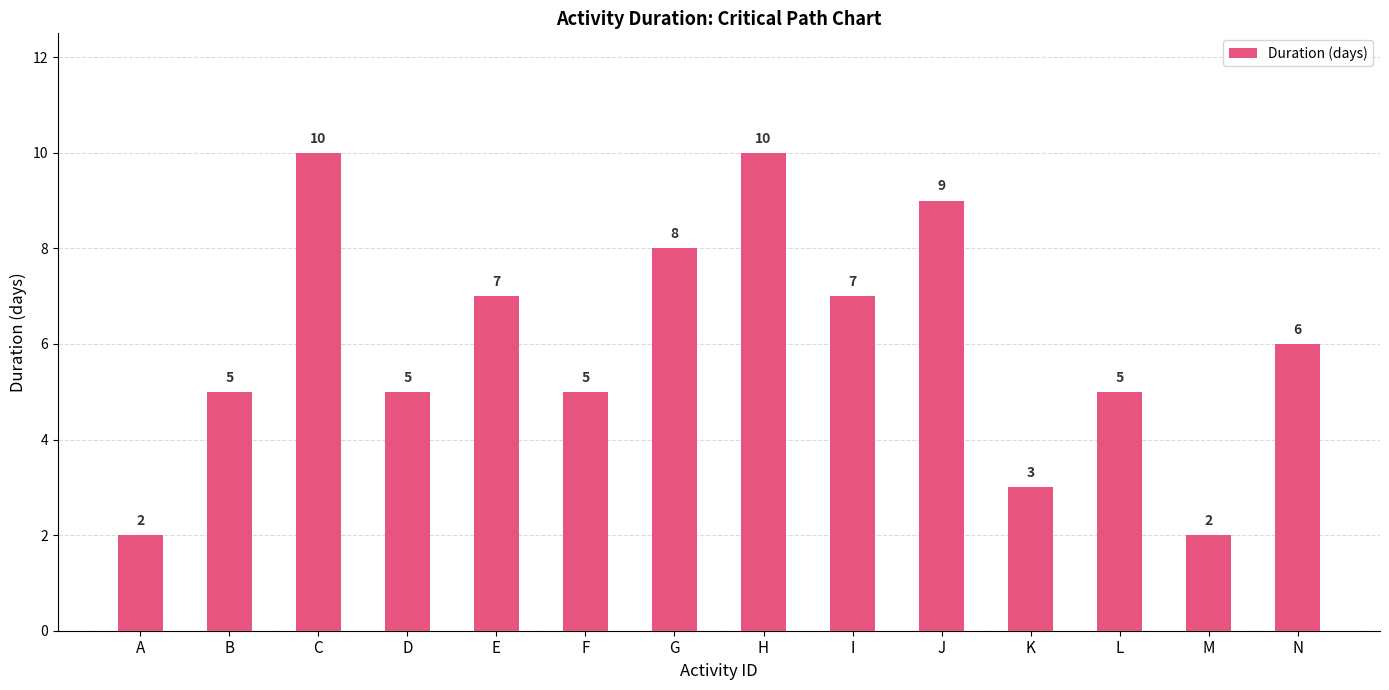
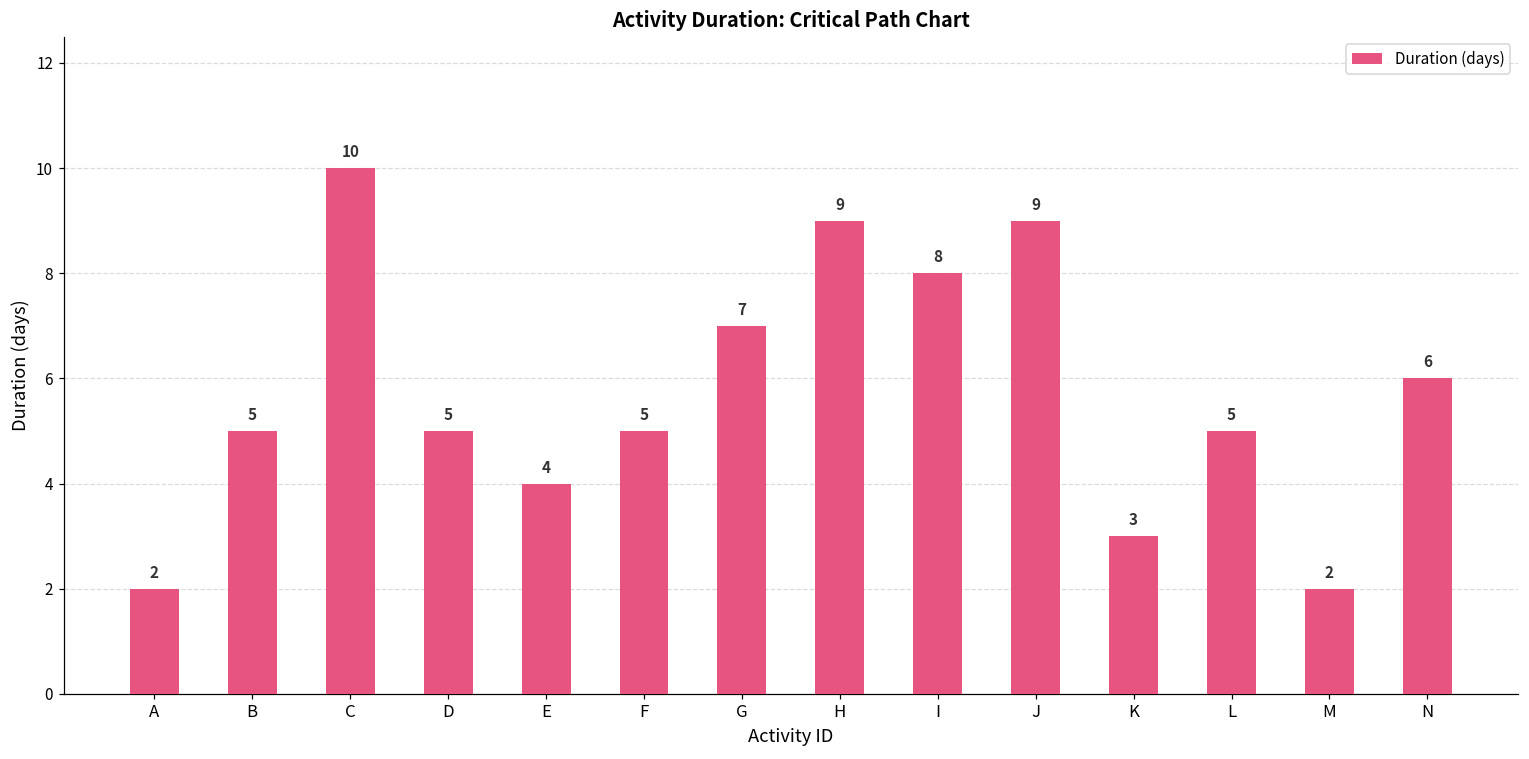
  {
    "A": 2,
    "B": 5,
    "C": 10,
    "D": 5,
-   "E": 7,
+   "E": 4,
    "F": 5,
-   "G": 8,
-   "H": 10,
-   "I": 7,
+   "G": 7,
+   "H": 9,
+   "I": 8,
    "J": 9,
    "K": 3,
    "L": 5,
    "M": 2,
    "N": 6
  }
